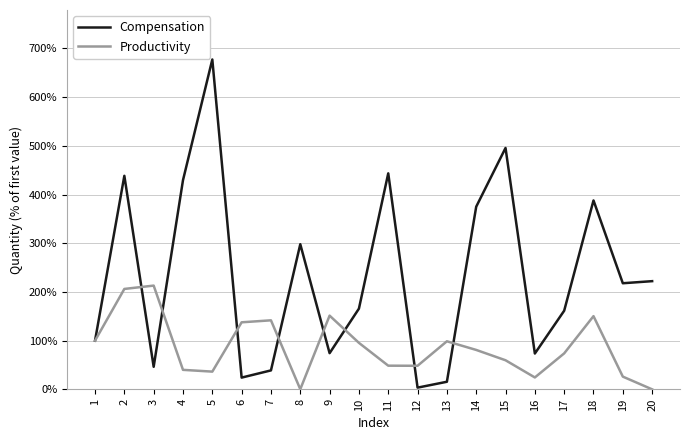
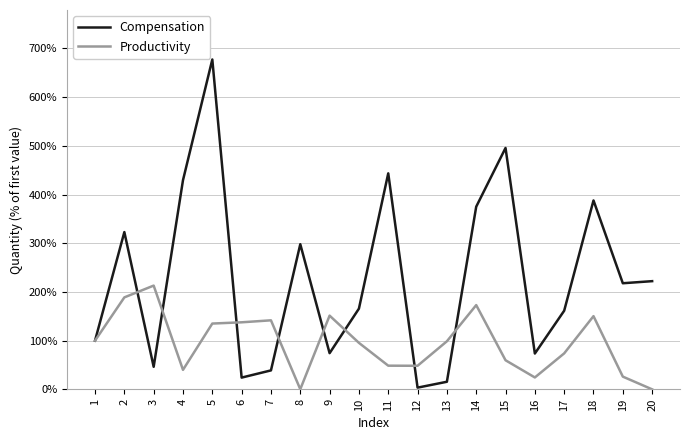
  {
    "Compensation": {
-     "2": "440%",
+     "2": "320%",
      "3": "50%",
      "4": "430%",
      "5": "680%",
      "6": "20%",
      "7": "40%",
      "8": "300%",
      "9": "70%",
      "10": "170%",
      "11": "440%",
      "12": "0%",
      "13": "20%",
      "14": "380%",
      "15": "500%",
      "16": "70%",
      "17": "160%",
      "18": "390%",
      "19": "220%",
      "20": "220%"
    },
    "Productivity": {
-     "2": "210%",
+     "2": "190%",
      "3": "210%",
      "4": "40%",
-     "5": "40%",
+     "5": "140%",
      "6": "140%",
      "7": "140%",
      "8": "0%",
      "9": "150%",
      "10": "100%",
      "11": "50%",
      "12": "50%",
      "13": "100%",
-     "14": "80%",
+     "14": "170%",
      "15": "60%",
      "16": "20%",
      "17": "70%",
      "18": "150%",
      "19": "30%",
      "20": "0%"
    }
  }
